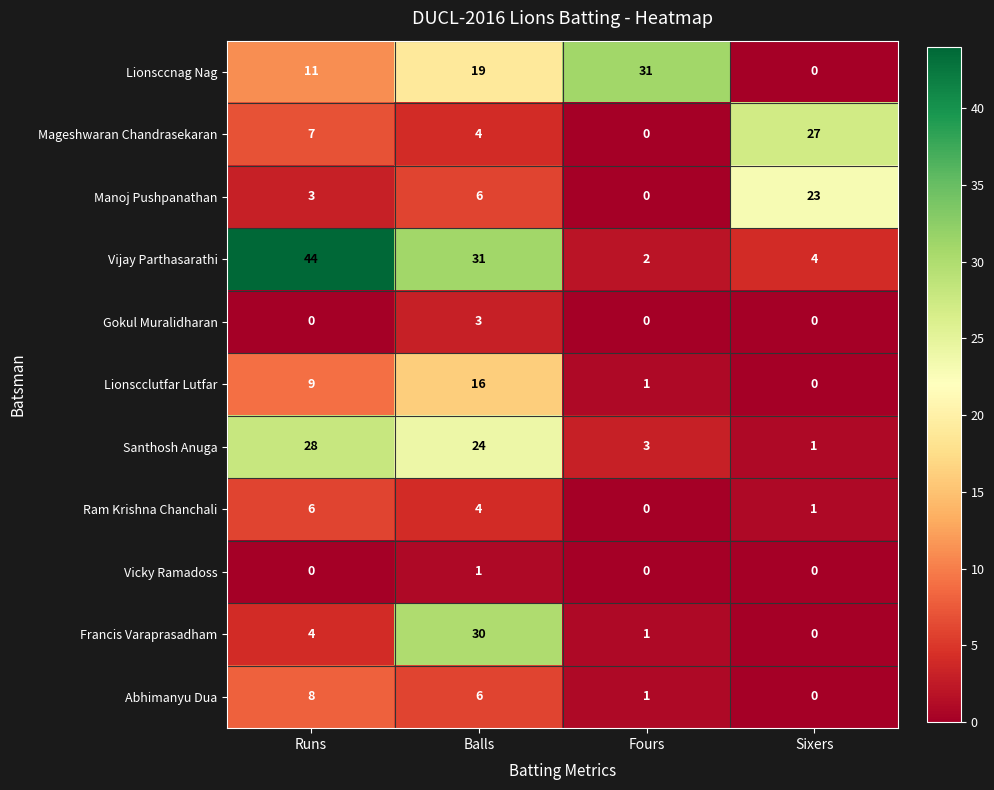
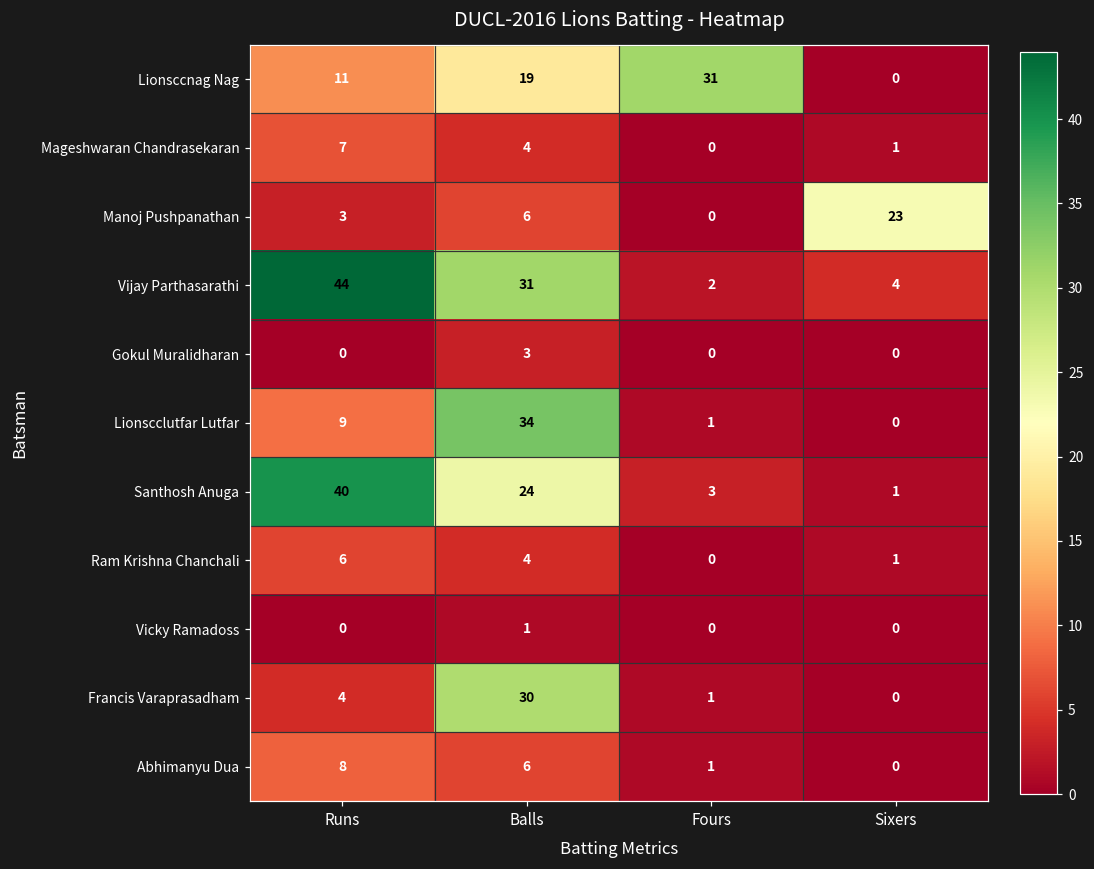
  {
    "Lionsccnag Nag": {
      "Runs": 11,
      "Balls": 19,
      "Fours": 31,
      "Sixers": 0
    },
    "Mageshwaran Chandrasekaran": {
      "Runs": 7,
      "Balls": 4,
      "Fours": 0,
-     "Sixers": 27
+     "Sixers": 1
    },
    "Manoj Pushpanathan": {
      "Runs": 3,
      "Balls": 6,
      "Fours": 0,
      "Sixers": 23
    },
    "Vijay Parthasarathi": {
      "Runs": 44,
      "Balls": 31,
      "Fours": 2,
      "Sixers": 4
    },
    "Gokul Muralidharan": {
      "Runs": 0,
      "Balls": 3,
      "Fours": 0,
      "Sixers": 0
    },
    "Lionscclutfar Lutfar": {
      "Runs": 9,
-     "Balls": 16,
+     "Balls": 34,
      "Fours": 1,
      "Sixers": 0
    },
    "Santhosh Anuga": {
-     "Runs": 28,
+     "Runs": 40,
      "Balls": 24,
      "Fours": 3,
      "Sixers": 1
    },
    "Ram Krishna Chanchali": {
      "Runs": 6,
      "Balls": 4,
      "Fours": 0,
      "Sixers": 1
    },
    "Vicky Ramadoss": {
      "Runs": 0,
      "Balls": 1,
      "Fours": 0,
      "Sixers": 0
    },
    "Francis Varaprasadham": {
      "Runs": 4,
      "Balls": 30,
      "Fours": 1,
      "Sixers": 0
    },
    "Abhimanyu Dua": {
      "Runs": 8,
      "Balls": 6,
      "Fours": 1,
      "Sixers": 0
    }
  }
